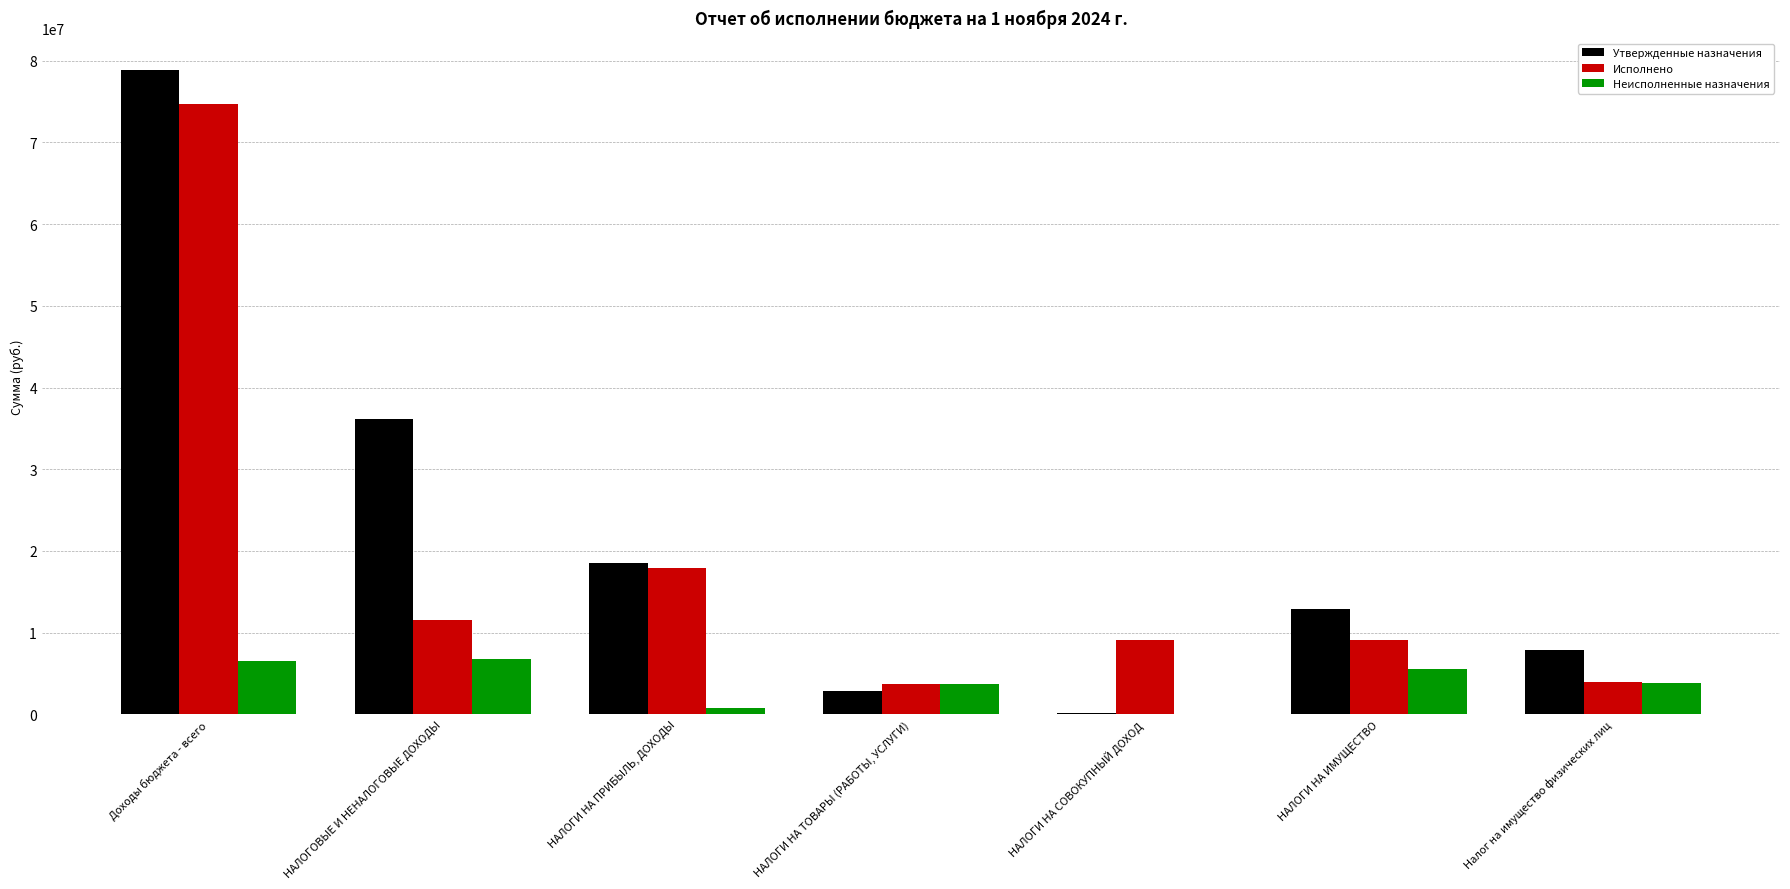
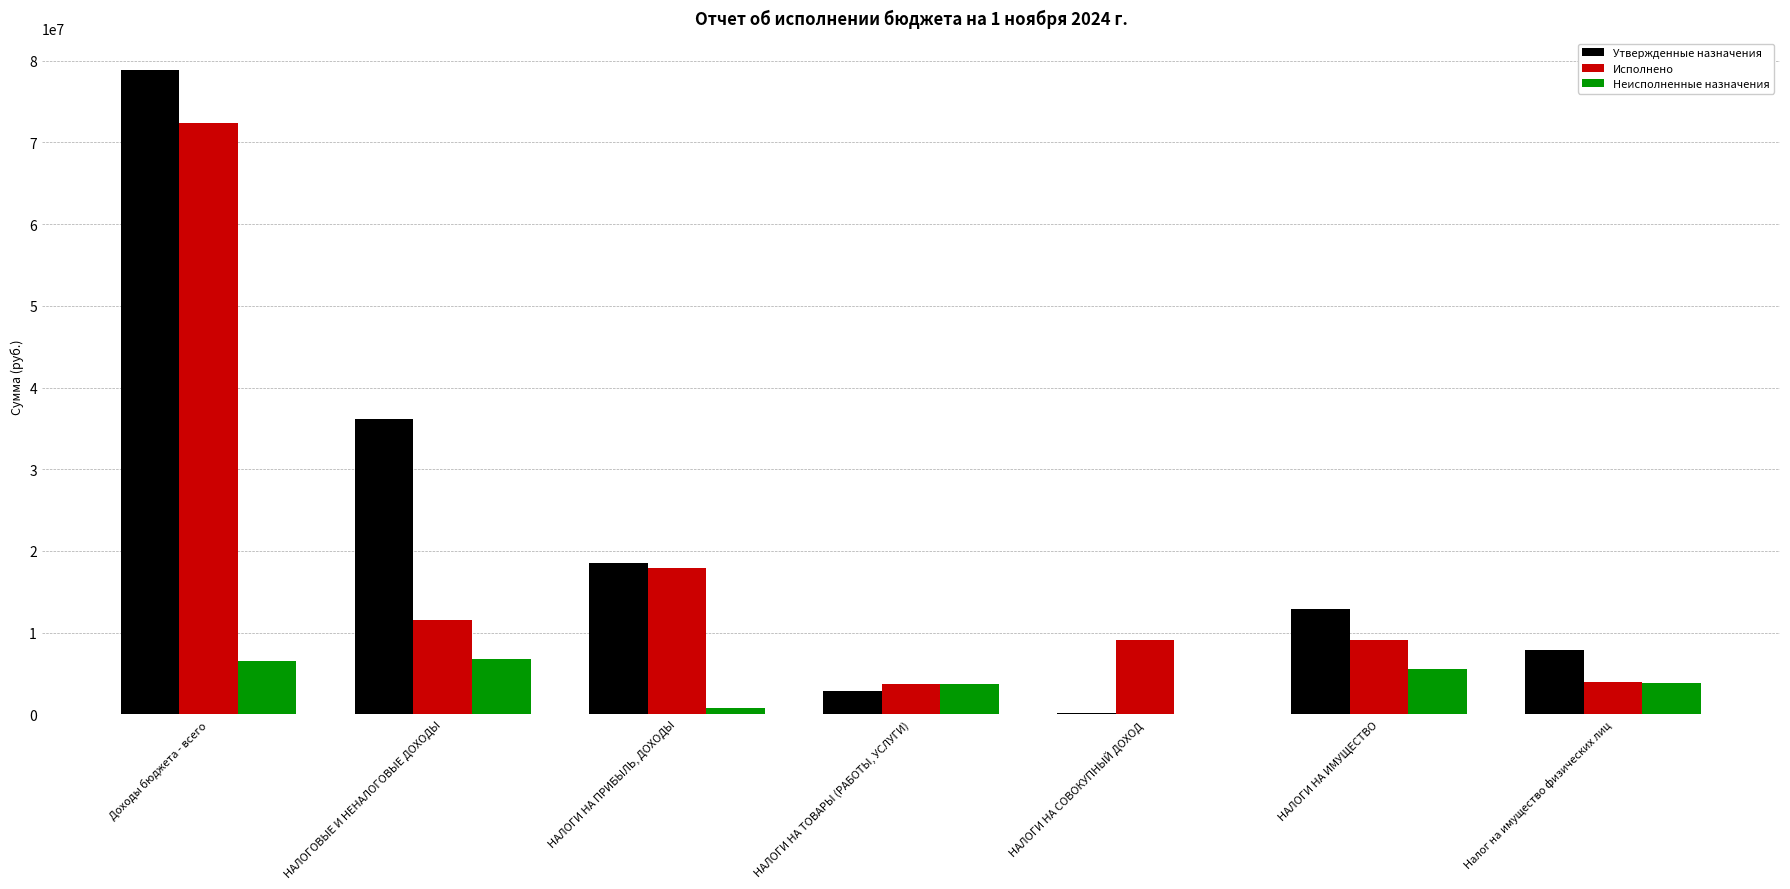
  {
    "Утвержденные назначения": {
      "Доходы бюджета - всего": 79000000,
      "НАЛОГОВЫЕ И НЕНАЛОГОВЫЕ ДОХОДЫ": 36000000,
      "НАЛОГИ НА ПРИБЫЛЬ, ДОХОДЫ": 18000000,
      "НАЛОГИ НА ТОВАРЫ (РАБОТЫ, УСЛУГИ)": 3000000,
      "НАЛОГИ НА ИМУЩЕСТВО": 13000000,
      "Налог на имущество физических лиц": 8000000
    },
    "Исполнено": {
-     "Доходы бюджета - всего": 75000000,
+     "Доходы бюджета - всего": 72000000,
      "НАЛОГОВЫЕ И НЕНАЛОГОВЫЕ ДОХОДЫ": 12000000,
      "НАЛОГИ НА ПРИБЫЛЬ, ДОХОДЫ": 18000000,
      "НАЛОГИ НА ТОВАРЫ (РАБОТЫ, УСЛУГИ)": 4000000,
      "НАЛОГИ НА СОВОКУПНЫЙ ДОХОД": 9000000,
      "НАЛОГИ НА ИМУЩЕСТВО": 9000000,
      "Налог на имущество физических лиц": 4000000
    },
    "Неисполненные назначения": {
      "Доходы бюджета - всего": 6000000,
      "НАЛОГОВЫЕ И НЕНАЛОГОВЫЕ ДОХОДЫ": 7000000,
      "НАЛОГИ НА ПРИБЫЛЬ, ДОХОДЫ": 1000000,
      "НАЛОГИ НА ТОВАРЫ (РАБОТЫ, УСЛУГИ)": 4000000,
      "НАЛОГИ НА СОВОКУПНЫЙ ДОХОД": 0,
      "НАЛОГИ НА ИМУЩЕСТВО": 6000000,
      "Налог на имущество физических лиц": 4000000
    }
  }
